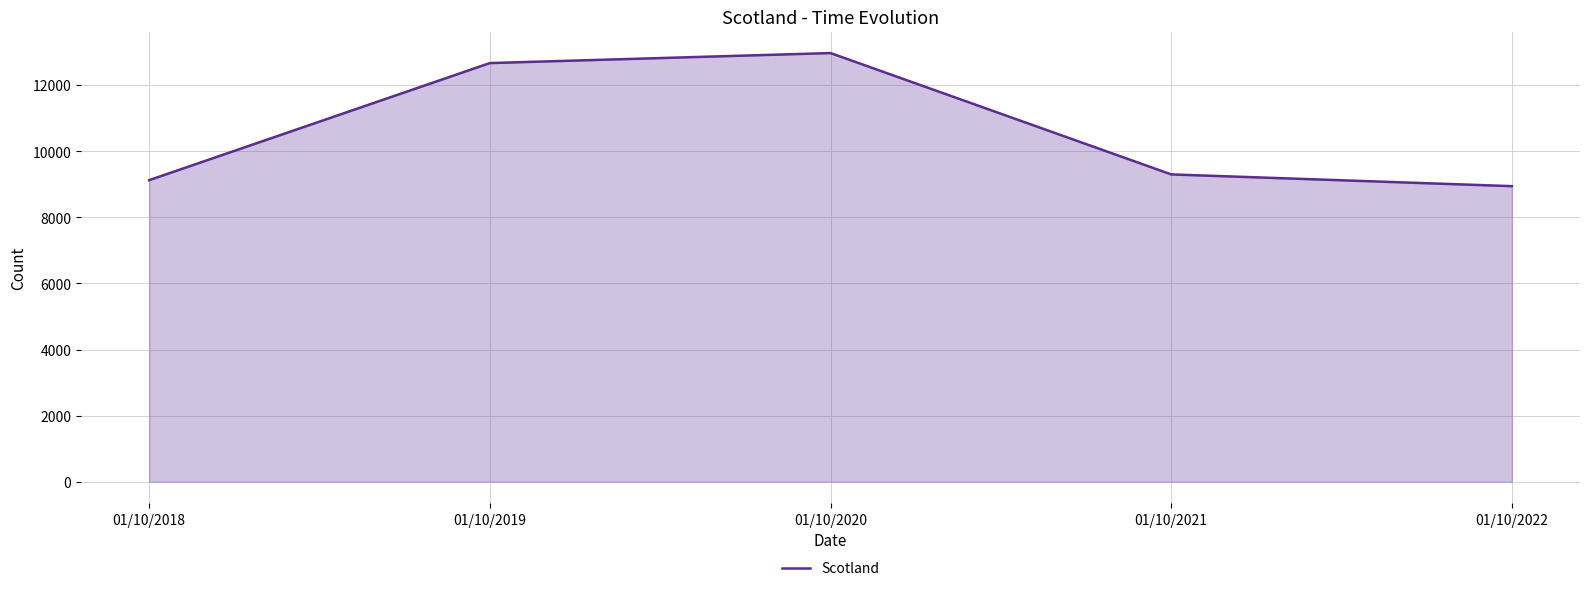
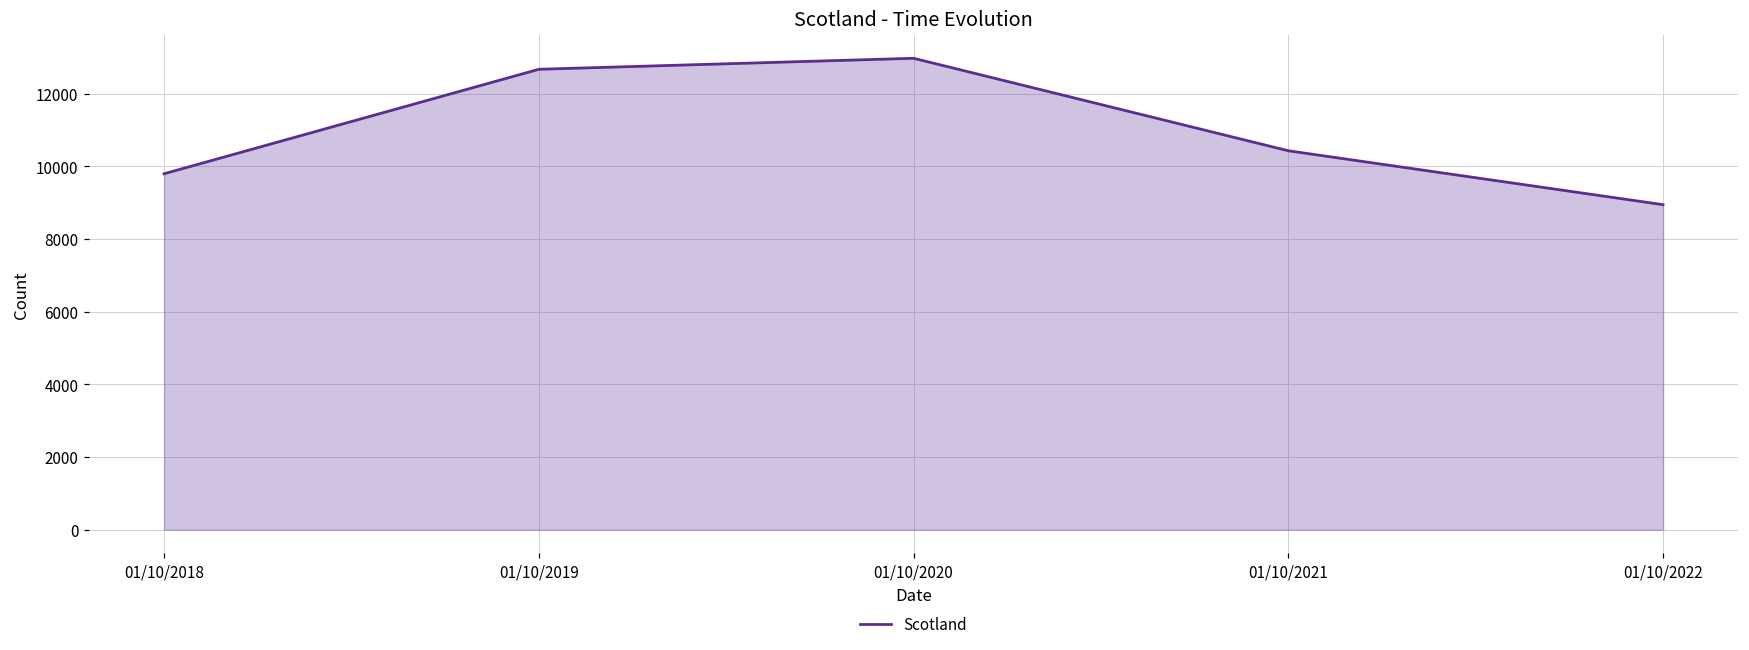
  {
-   "01/10/2018": 9100,
+   "01/10/2018": 9800,
    "01/10/2019": 12700,
    "01/10/2020": 13000,
-   "01/10/2021": 9300,
+   "01/10/2021": 10400,
    "01/10/2022": 8900
  }
